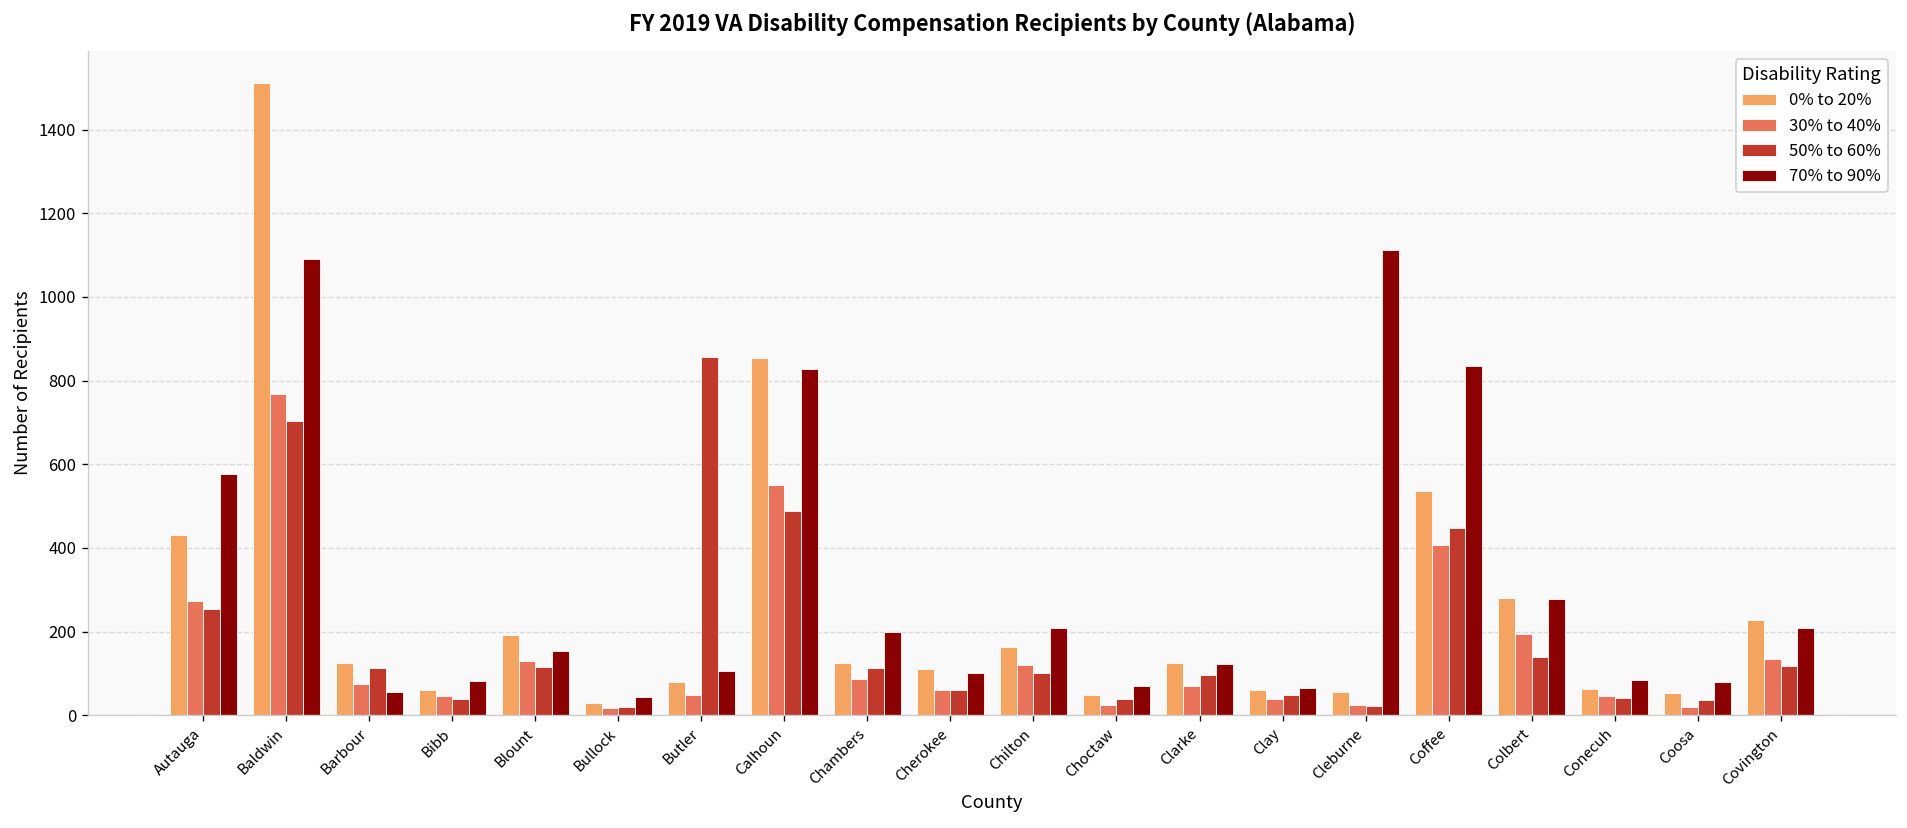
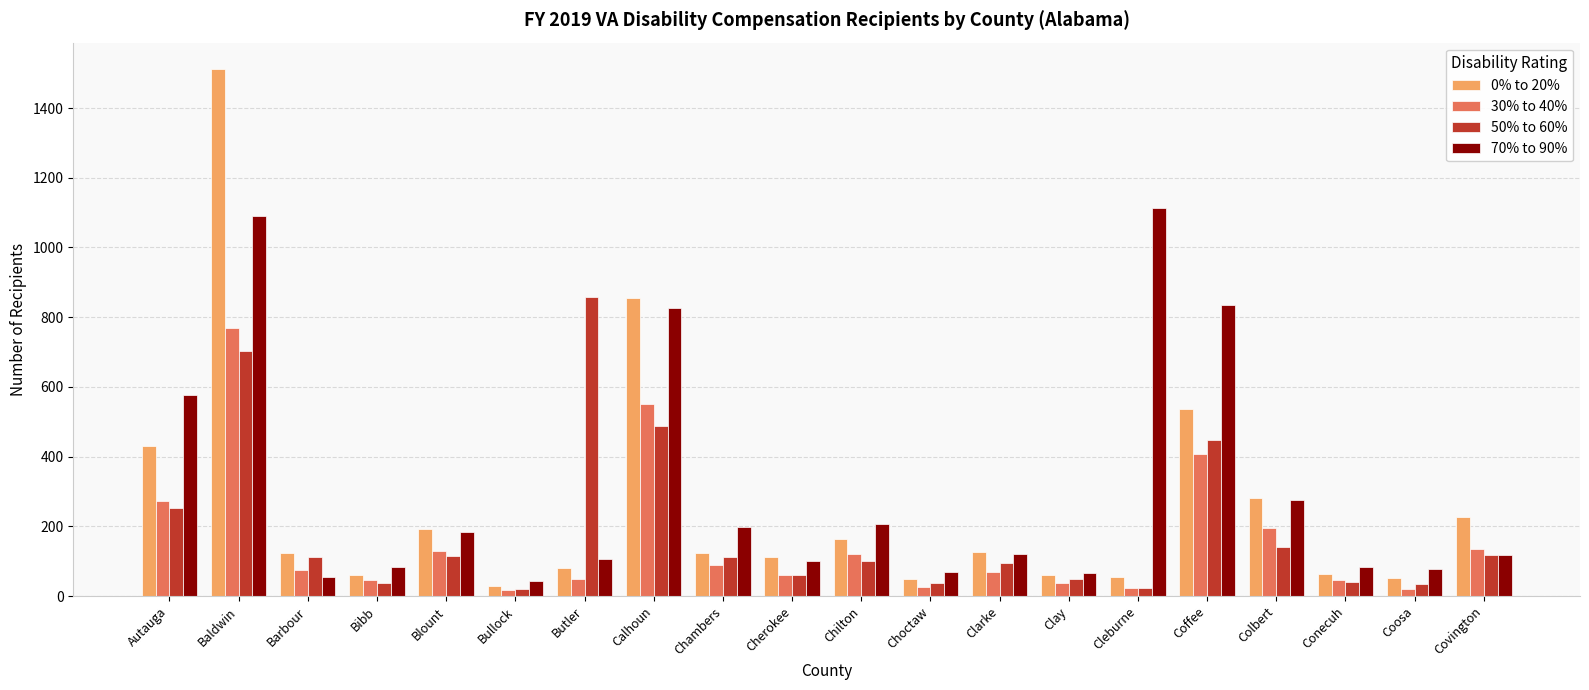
  {
    "50% to 60%": {
      "Autauga": 250,
      "Baldwin": 700,
      "Barbour": 110,
      "Bibb": 40,
      "Blount": 120,
      "Bullock": 20,
      "Butler": 860,
      "Calhoun": 490,
      "Chambers": 110,
      "Cherokee": 60,
      "Chilton": 100,
      "Choctaw": 40,
      "Clarke": 100,
      "Clay": 50,
      "Cleburne": 20,
      "Coffee": 450,
      "Colbert": 140,
      "Conecuh": 40,
      "Coosa": 40,
      "Covington": 120
    },
    "70% to 90%": {
      "Autauga": 580,
      "Baldwin": 1090,
      "Barbour": 60,
      "Bibb": 80,
-     "Blount": 150,
+     "Blount": 180,
      "Bullock": 40,
      "Butler": 110,
      "Calhoun": 830,
      "Chambers": 200,
      "Cherokee": 100,
      "Chilton": 210,
      "Choctaw": 70,
      "Clarke": 120,
      "Clay": 70,
      "Cleburne": 1110,
      "Coffee": 840,
      "Colbert": 280,
      "Conecuh": 80,
      "Coosa": 80,
-     "Covington": 210
+     "Covington": 120
    }
  }
